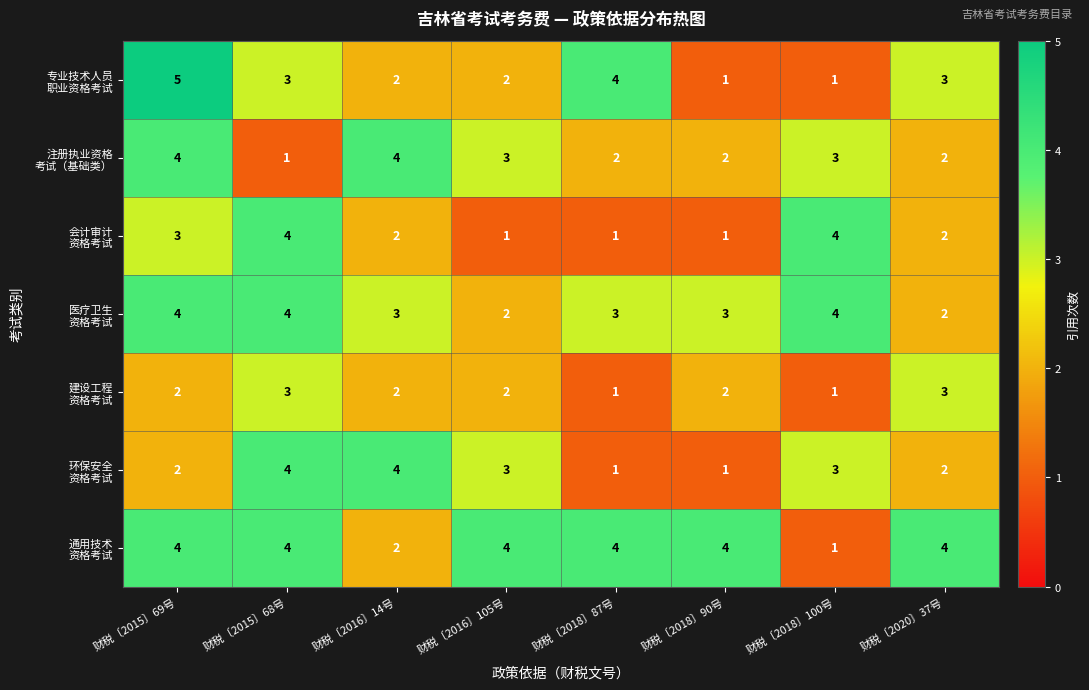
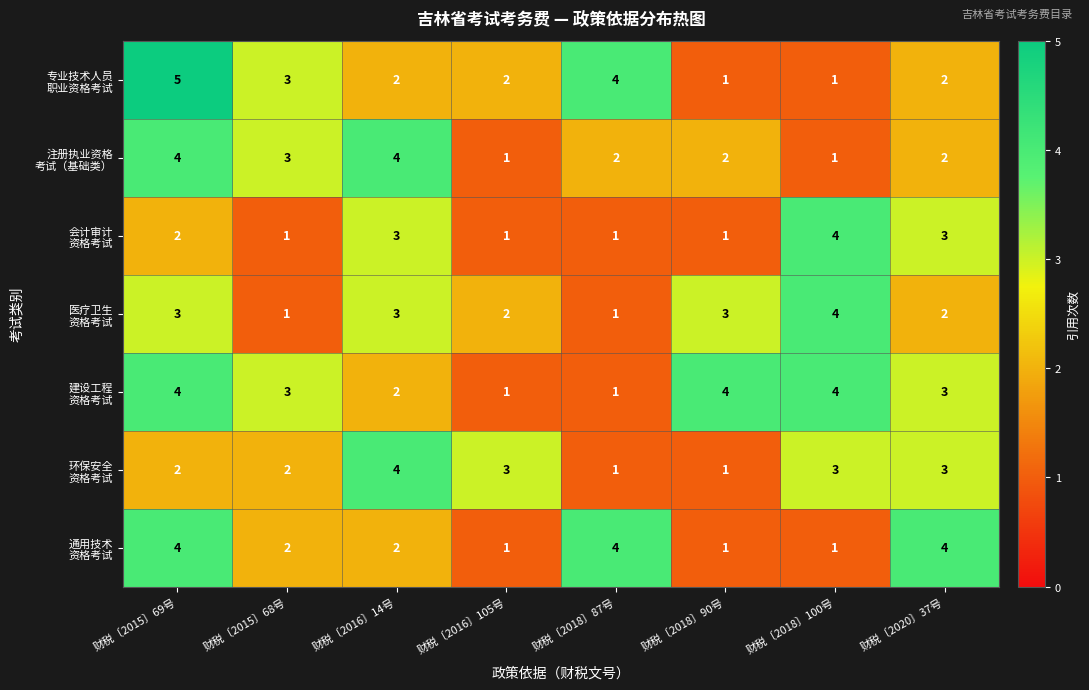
  {
    "专业技术人员 职业资格考试": {
      "财税〔2015〕69号": 5,
      "财税〔2015〕68号": 3,
      "财税〔2016〕14号": 2,
      "财税〔2016〕105号": 2,
      "财税〔2018〕87号": 4,
      "财税〔2018〕90号": 1,
      "财税〔2018〕100号": 1,
-     "财税〔2020〕37号": 3
+     "财税〔2020〕37号": 2
    },
    "注册执业资格 考试（基础类）": {
      "财税〔2015〕69号": 4,
-     "财税〔2015〕68号": 1,
+     "财税〔2015〕68号": 3,
      "财税〔2016〕14号": 4,
-     "财税〔2016〕105号": 3,
+     "财税〔2016〕105号": 1,
      "财税〔2018〕87号": 2,
      "财税〔2018〕90号": 2,
-     "财税〔2018〕100号": 3,
+     "财税〔2018〕100号": 1,
      "财税〔2020〕37号": 2
    },
    "会计审计 资格考试": {
-     "财税〔2015〕69号": 3,
-     "财税〔2015〕68号": 4,
-     "财税〔2016〕14号": 2,
+     "财税〔2015〕69号": 2,
+     "财税〔2015〕68号": 1,
+     "财税〔2016〕14号": 3,
      "财税〔2016〕105号": 1,
      "财税〔2018〕87号": 1,
      "财税〔2018〕90号": 1,
      "财税〔2018〕100号": 4,
-     "财税〔2020〕37号": 2
+     "财税〔2020〕37号": 3
    },
    "医疗卫生 资格考试": {
-     "财税〔2015〕69号": 4,
-     "财税〔2015〕68号": 4,
+     "财税〔2015〕69号": 3,
+     "财税〔2015〕68号": 1,
      "财税〔2016〕14号": 3,
      "财税〔2016〕105号": 2,
-     "财税〔2018〕87号": 3,
+     "财税〔2018〕87号": 1,
      "财税〔2018〕90号": 3,
      "财税〔2018〕100号": 4,
      "财税〔2020〕37号": 2
    },
    "建设工程 资格考试": {
-     "财税〔2015〕69号": 2,
+     "财税〔2015〕69号": 4,
      "财税〔2015〕68号": 3,
      "财税〔2016〕14号": 2,
-     "财税〔2016〕105号": 2,
+     "财税〔2016〕105号": 1,
      "财税〔2018〕87号": 1,
-     "财税〔2018〕90号": 2,
-     "财税〔2018〕100号": 1,
+     "财税〔2018〕90号": 4,
+     "财税〔2018〕100号": 4,
      "财税〔2020〕37号": 3
    },
    "环保安全 资格考试": {
      "财税〔2015〕69号": 2,
-     "财税〔2015〕68号": 4,
+     "财税〔2015〕68号": 2,
      "财税〔2016〕14号": 4,
      "财税〔2016〕105号": 3,
      "财税〔2018〕87号": 1,
      "财税〔2018〕90号": 1,
      "财税〔2018〕100号": 3,
-     "财税〔2020〕37号": 2
+     "财税〔2020〕37号": 3
    },
    "通用技术 资格考试": {
      "财税〔2015〕69号": 4,
-     "财税〔2015〕68号": 4,
+     "财税〔2015〕68号": 2,
      "财税〔2016〕14号": 2,
-     "财税〔2016〕105号": 4,
+     "财税〔2016〕105号": 1,
      "财税〔2018〕87号": 4,
-     "财税〔2018〕90号": 4,
+     "财税〔2018〕90号": 1,
      "财税〔2018〕100号": 1,
      "财税〔2020〕37号": 4
    }
  }
